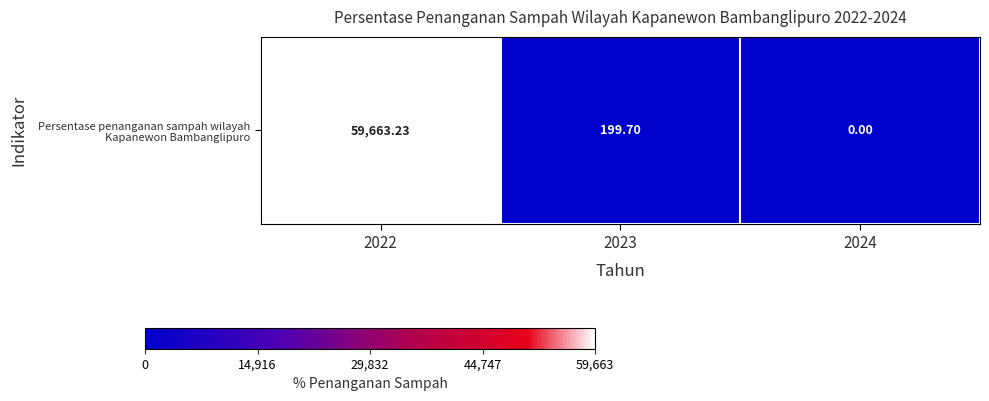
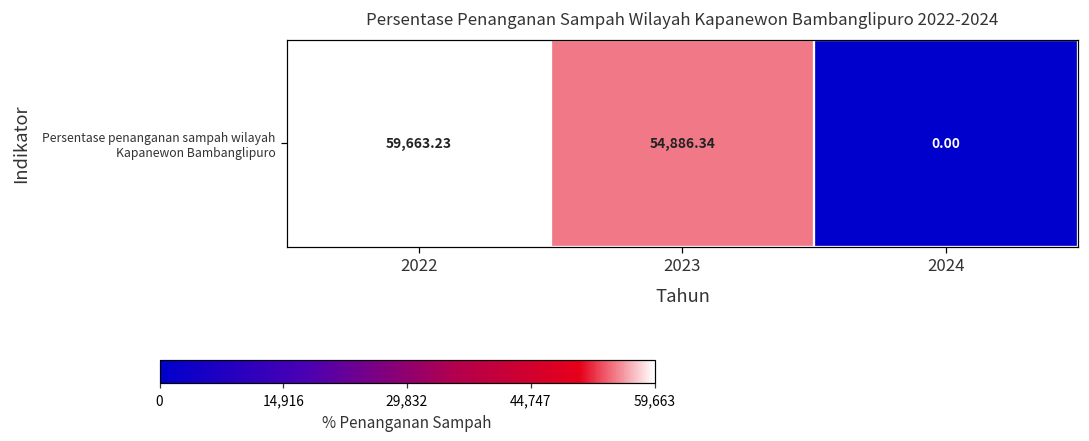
  {
    "Persentase penanganan sampah wilayah Kapanewon Bambanglipuro": {
      "2022": "59,663.23",
-     "2023": "199.70",
+     "2023": "54,886.34",
      "2024": "0.00"
    }
  }
